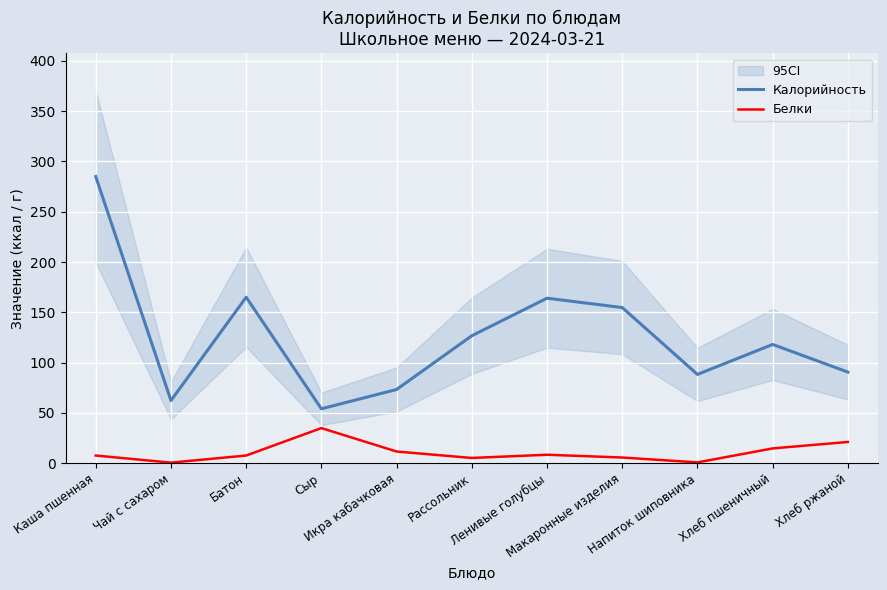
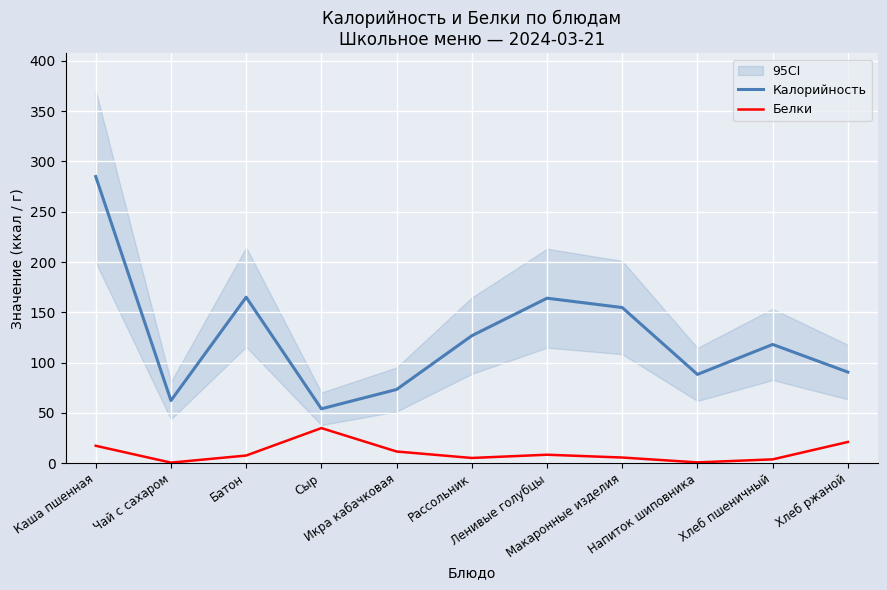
  {
    "Белки": {
-     "Каша пшенная": 8,
+     "Каша пшенная": 17,
      "Чай с сахаром": 0,
      "Батон": 8,
      "Сыр": 35,
      "Икра кабачковая": 12,
      "Рассольник": 5,
      "Ленивые голубцы": 8,
      "Макаронные изделия": 6,
      "Напиток шиповника": 1,
-     "Хлеб пшеничный": 15,
+     "Хлеб пшеничный": 4,
      "Хлеб ржаной": 21
    }
  }
